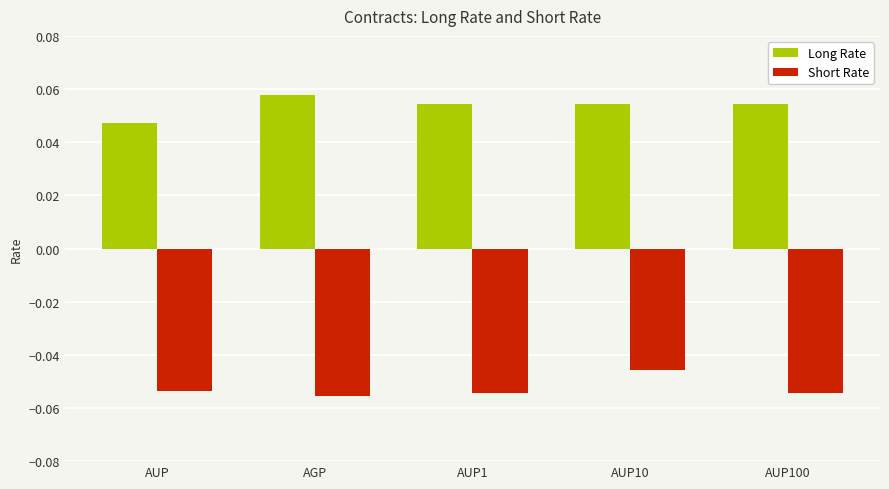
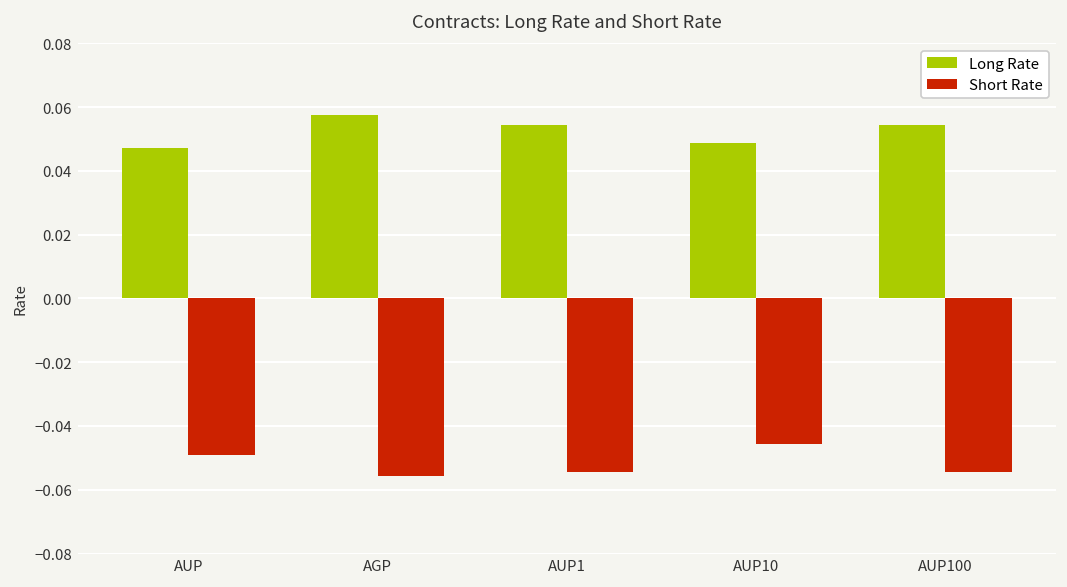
  {
    "Long Rate": {
      "AUP": 0.047,
      "AGP": 0.058,
      "AUP1": 0.055,
-     "AUP10": 0.055,
+     "AUP10": 0.049,
      "AUP100": 0.055
    },
    "Short Rate": {
-     "AUP": -0.054,
+     "AUP": -0.049,
      "AGP": -0.056,
      "AUP1": -0.055,
      "AUP10": -0.046,
      "AUP100": -0.055
    }
  }
